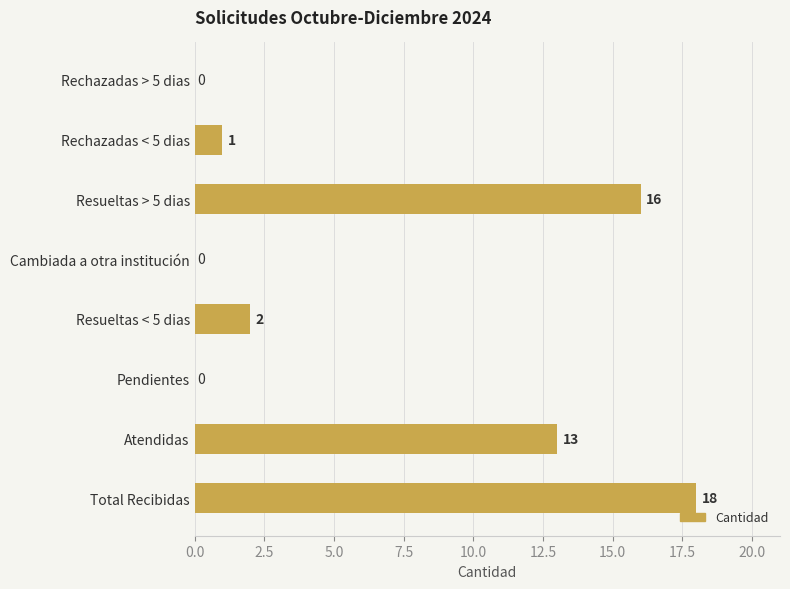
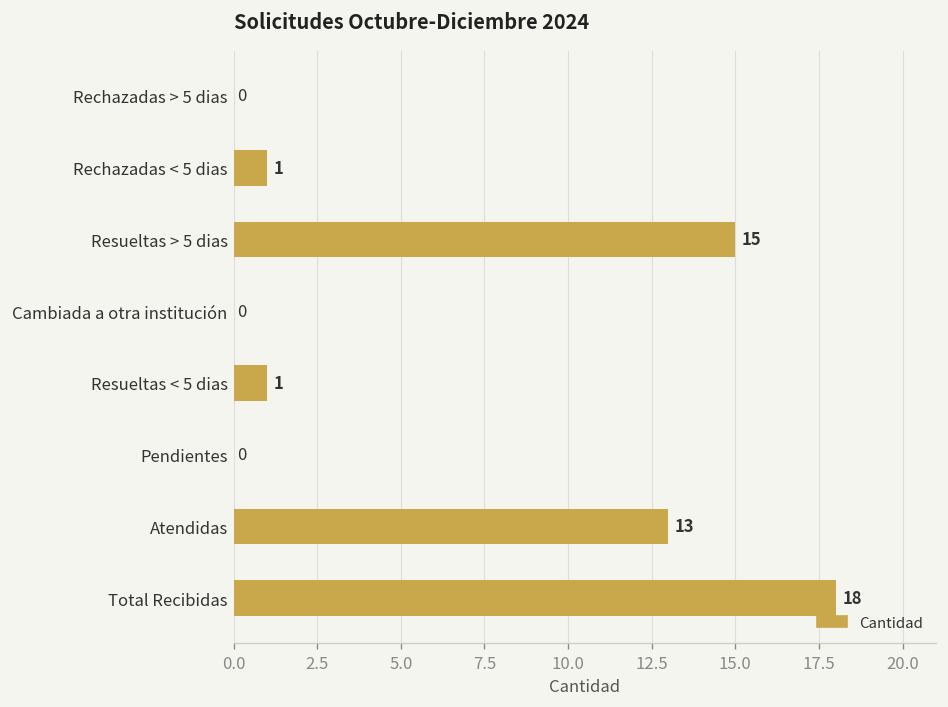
  {
    "Rechazadas > 5 dias": 0,
    "Rechazadas < 5 dias": 1,
-   "Resueltas > 5 dias": 16,
+   "Resueltas > 5 dias": 15,
    "Cambiada a otra institución": 0,
-   "Resueltas < 5 dias": 2,
+   "Resueltas < 5 dias": 1,
    "Pendientes": 0,
    "Atendidas": 13,
    "Total Recibidas": 18
  }
